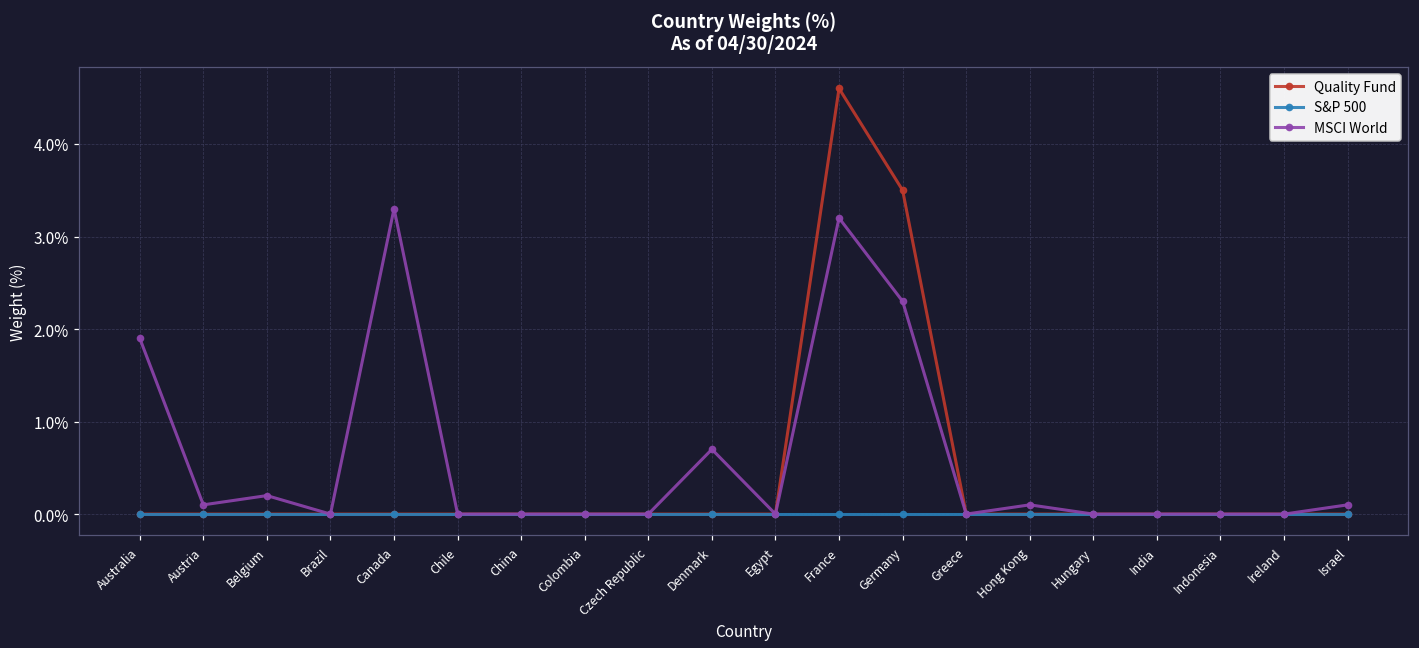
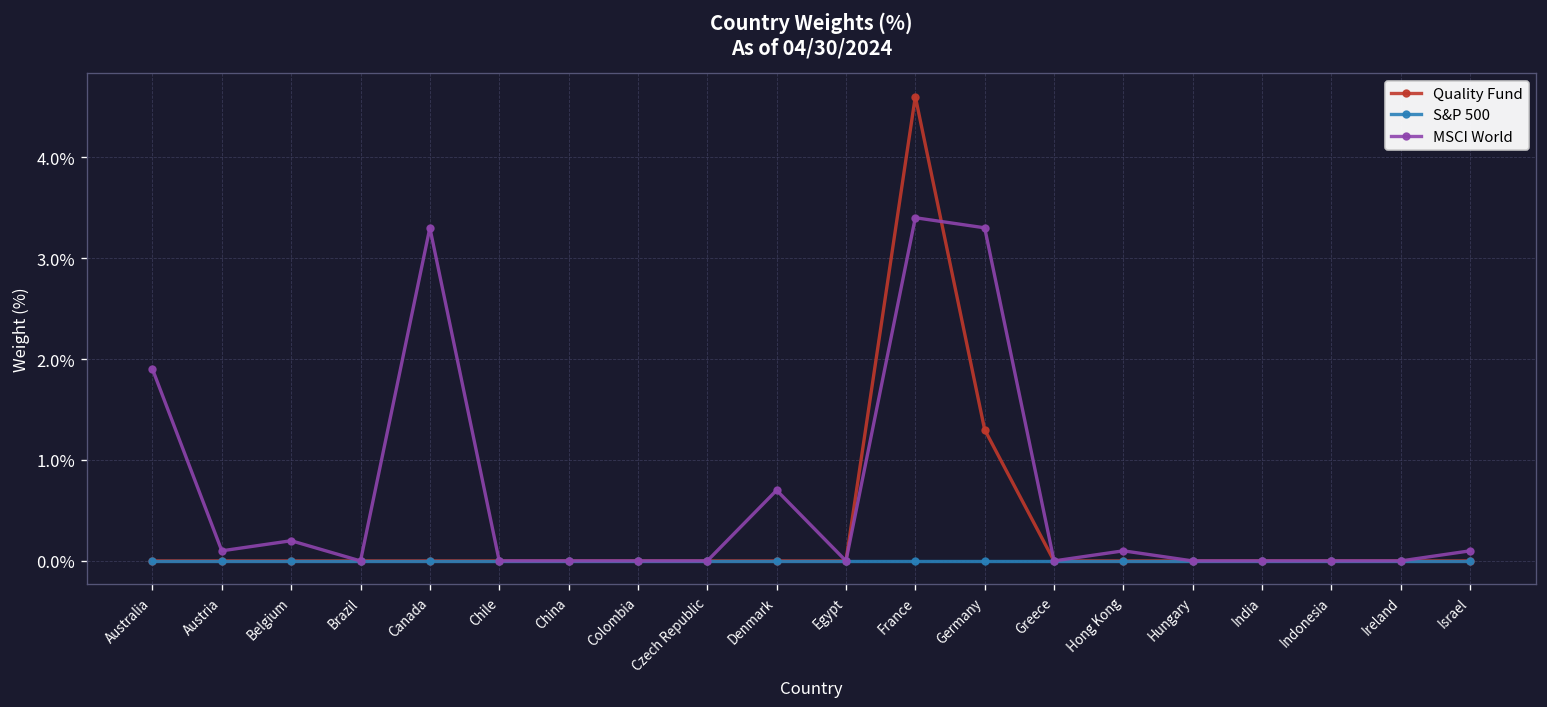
  {
    "Quality Fund": {
      "France": "4.6%",
-     "Germany": "3.5%"
+     "Germany": "1.3%"
    },
    "S&P 500": {
      "France": "0.0%",
      "Germany": "0.0%"
    },
    "MSCI World": {
      "Australia": "1.9%",
      "Austria": "0.1%",
      "Belgium": "0.2%",
      "Canada": "3.3%",
      "Denmark": "0.7%",
-     "France": "3.2%",
-     "Germany": "2.3%",
+     "France": "3.4%",
+     "Germany": "3.3%",
      "Hong Kong": "0.1%",
      "Israel": "0.1%"
    }
  }
